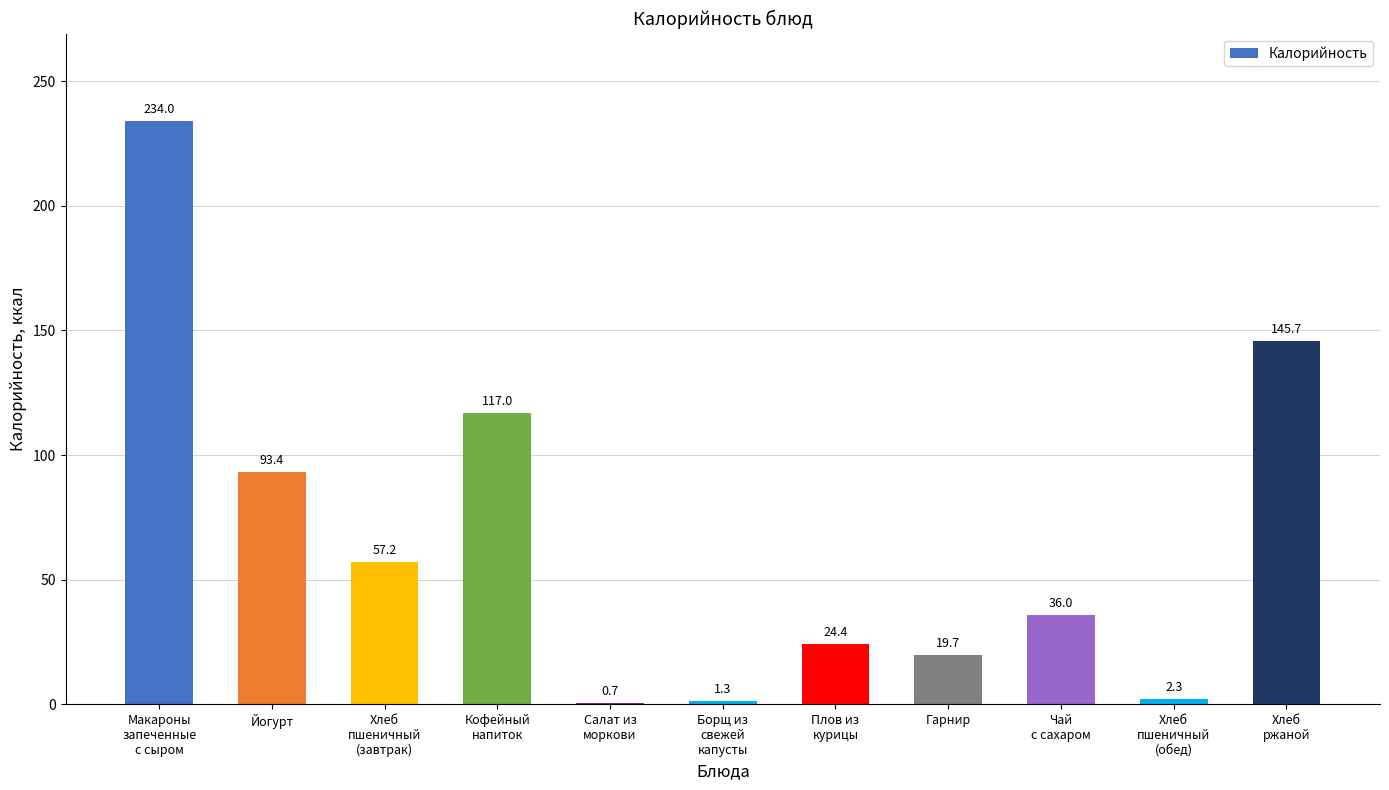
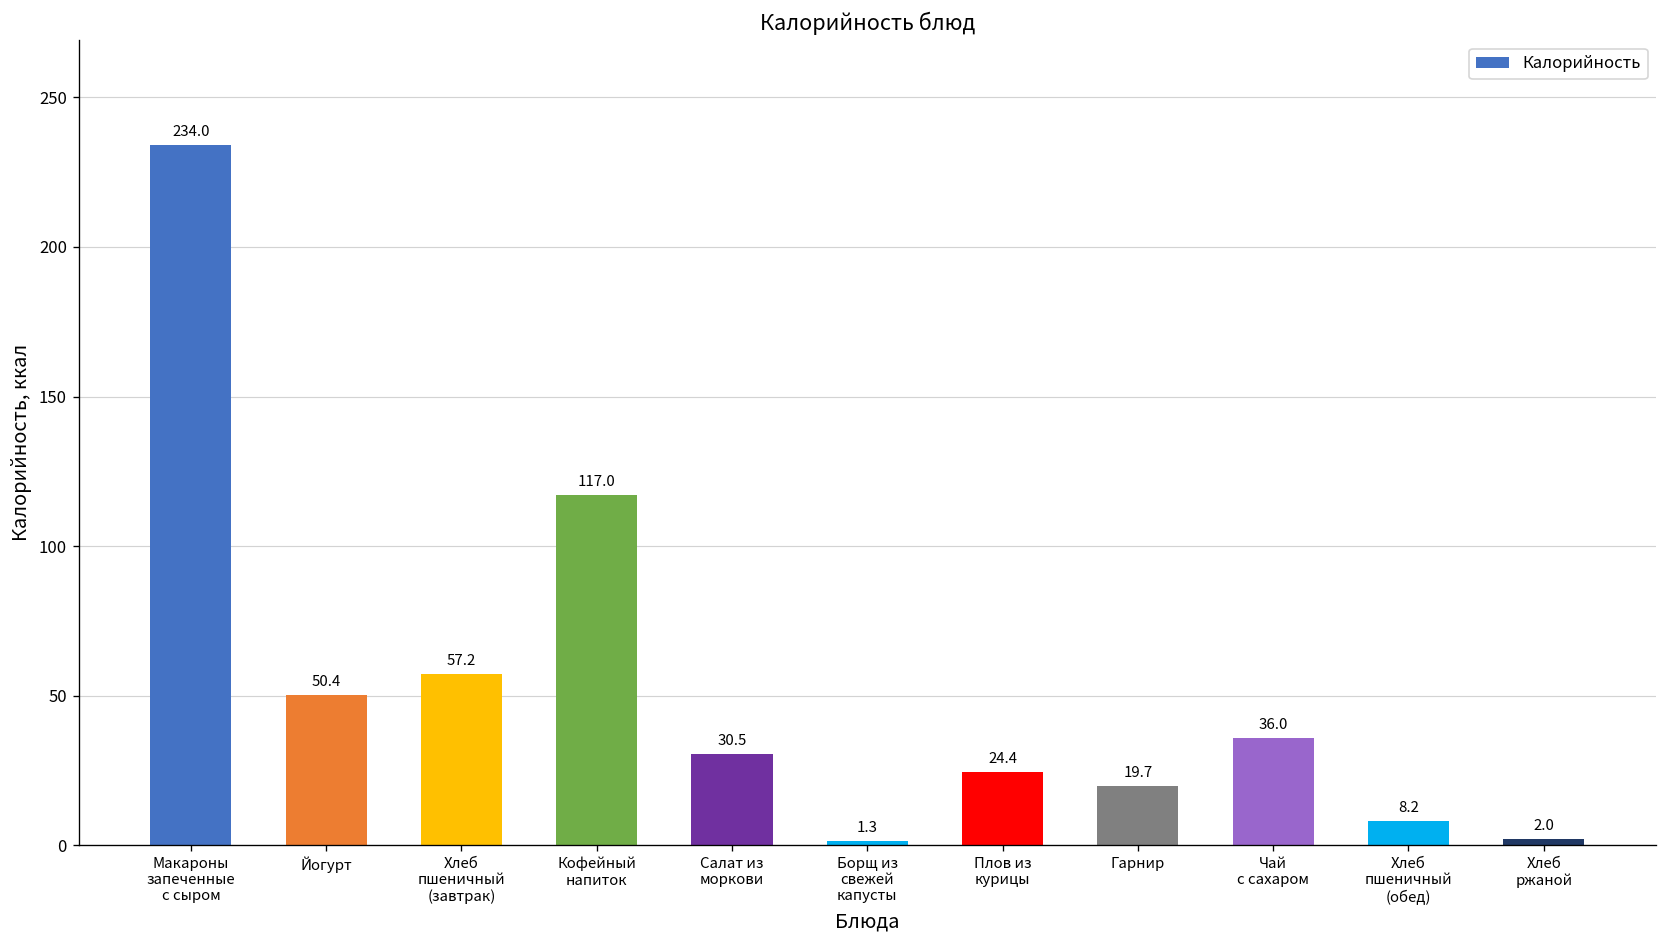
  {
    "Макароны запеченные с сыром": 234.0,
-   "Йогурт": 93.4,
+   "Йогурт": 50.4,
    "Хлеб пшеничный (завтрак)": 57.2,
    "Кофейный напиток": 117.0,
-   "Салат из моркови": 0.7,
+   "Салат из моркови": 30.5,
    "Борщ из свежей капусты": 1.3,
    "Плов из курицы": 24.4,
    "Гарнир": 19.7,
    "Чай с сахаром": 36.0,
-   "Хлеб пшеничный (обед)": 2.3,
-   "Хлеб ржаной": 145.7
+   "Хлеб пшеничный (обед)": 8.2,
+   "Хлеб ржаной": 2.0
  }
